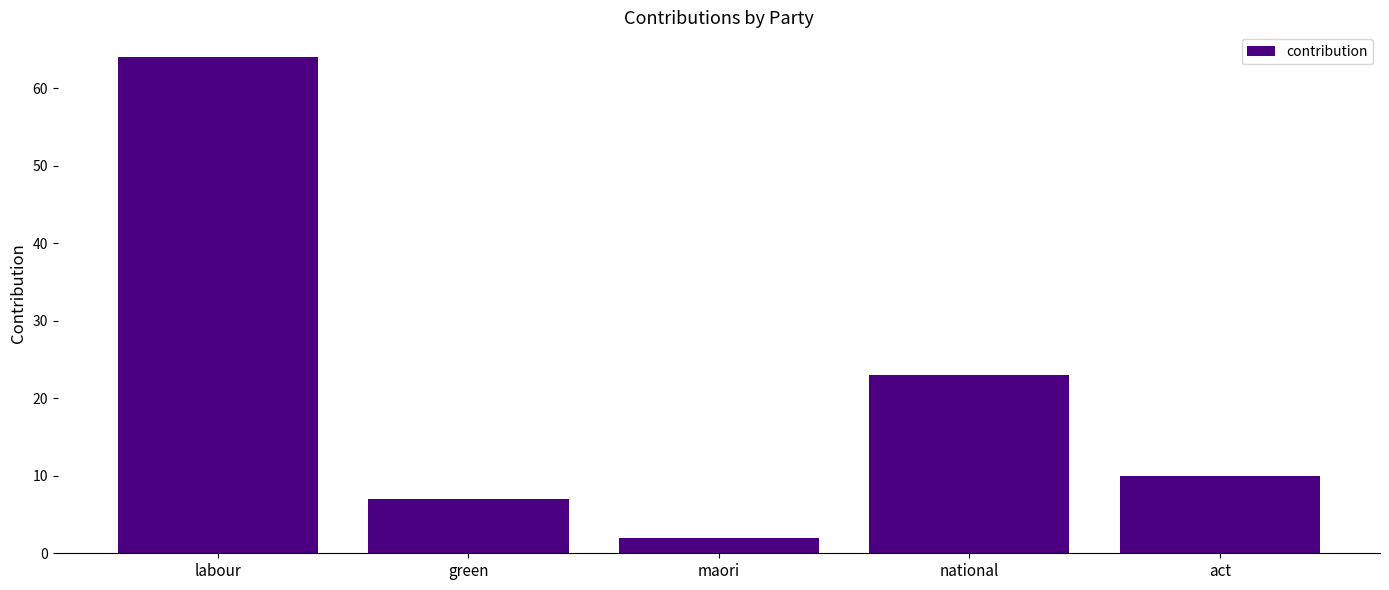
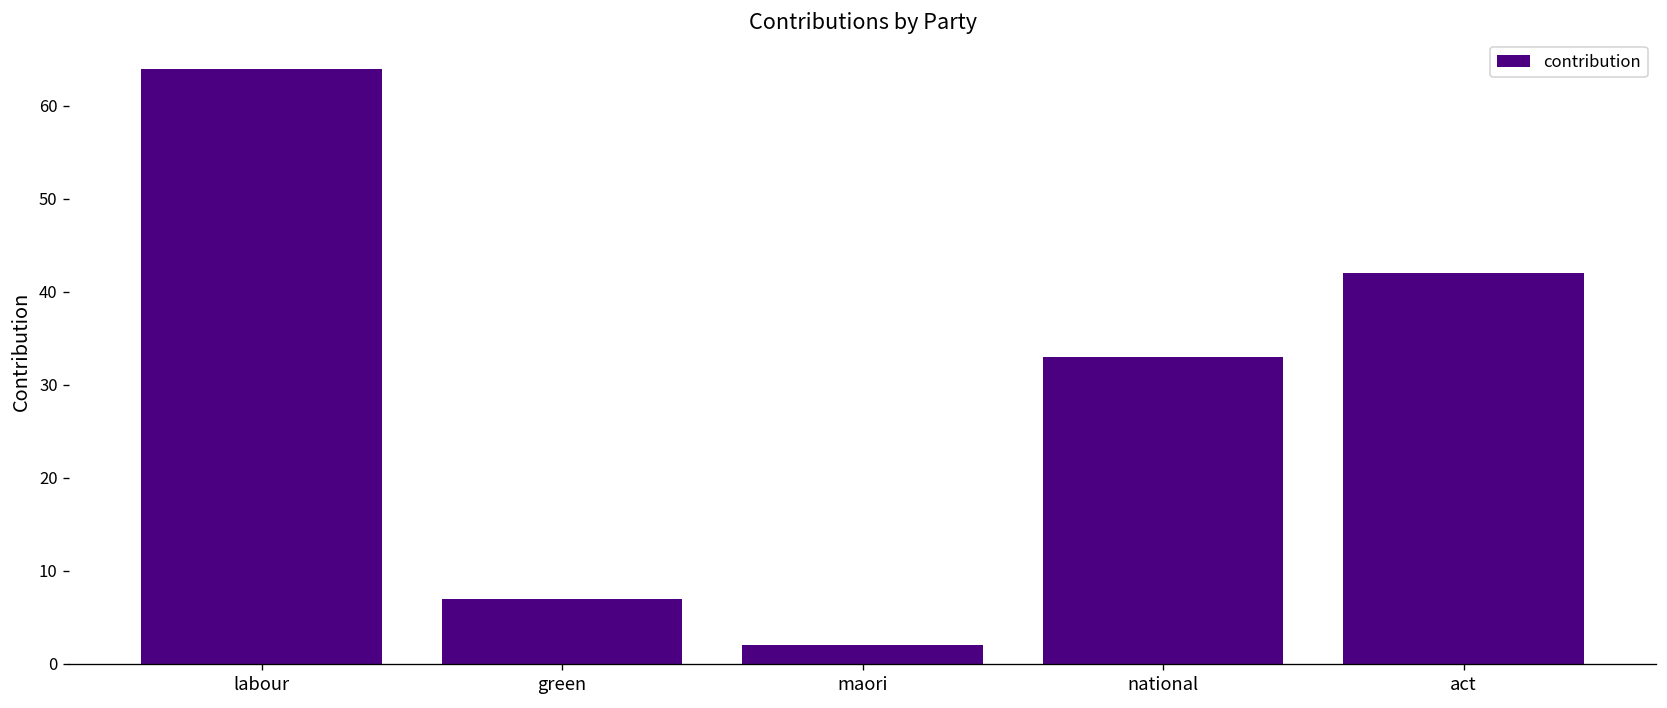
  {
    "labour": 64,
    "green": 7,
    "maori": 2,
-   "national": 23,
-   "act": 10
+   "national": 33,
+   "act": 42
  }
